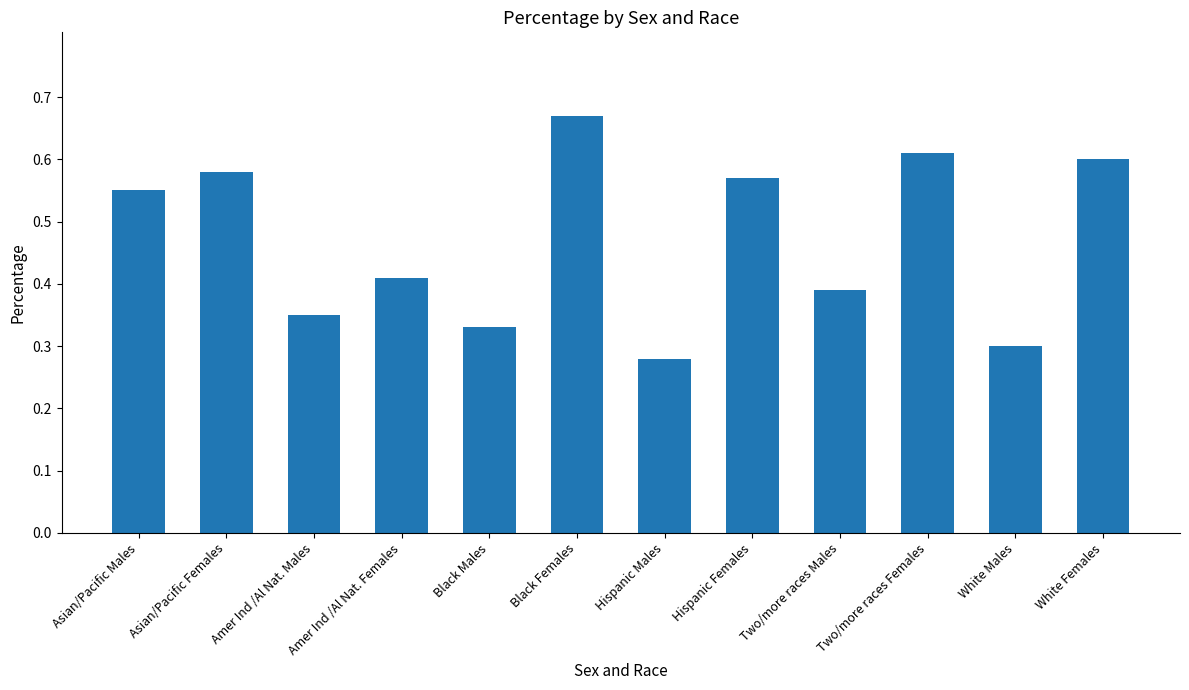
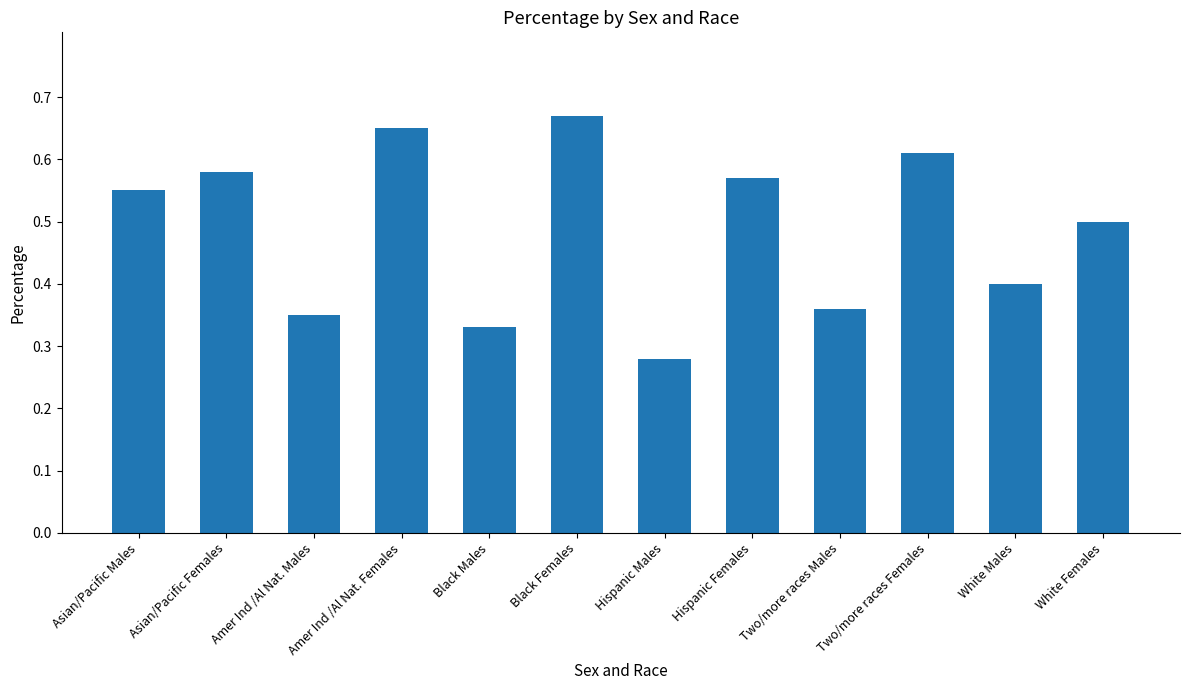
  {
    "Asian/Pacific Males": 0.55,
    "Asian/Pacific Females": 0.58,
    "Amer Ind /Al Nat. Males": 0.35,
-   "Amer Ind /Al Nat. Females": 0.41,
+   "Amer Ind /Al Nat. Females": 0.65,
    "Black Males": 0.33,
    "Black Females": 0.67,
    "Hispanic Males": 0.28,
    "Hispanic Females": 0.57,
-   "Two/more races Males": 0.39,
+   "Two/more races Males": 0.36,
    "Two/more races Females": 0.61,
-   "White Males": 0.3,
-   "White Females": 0.6
+   "White Males": 0.4,
+   "White Females": 0.5
  }
